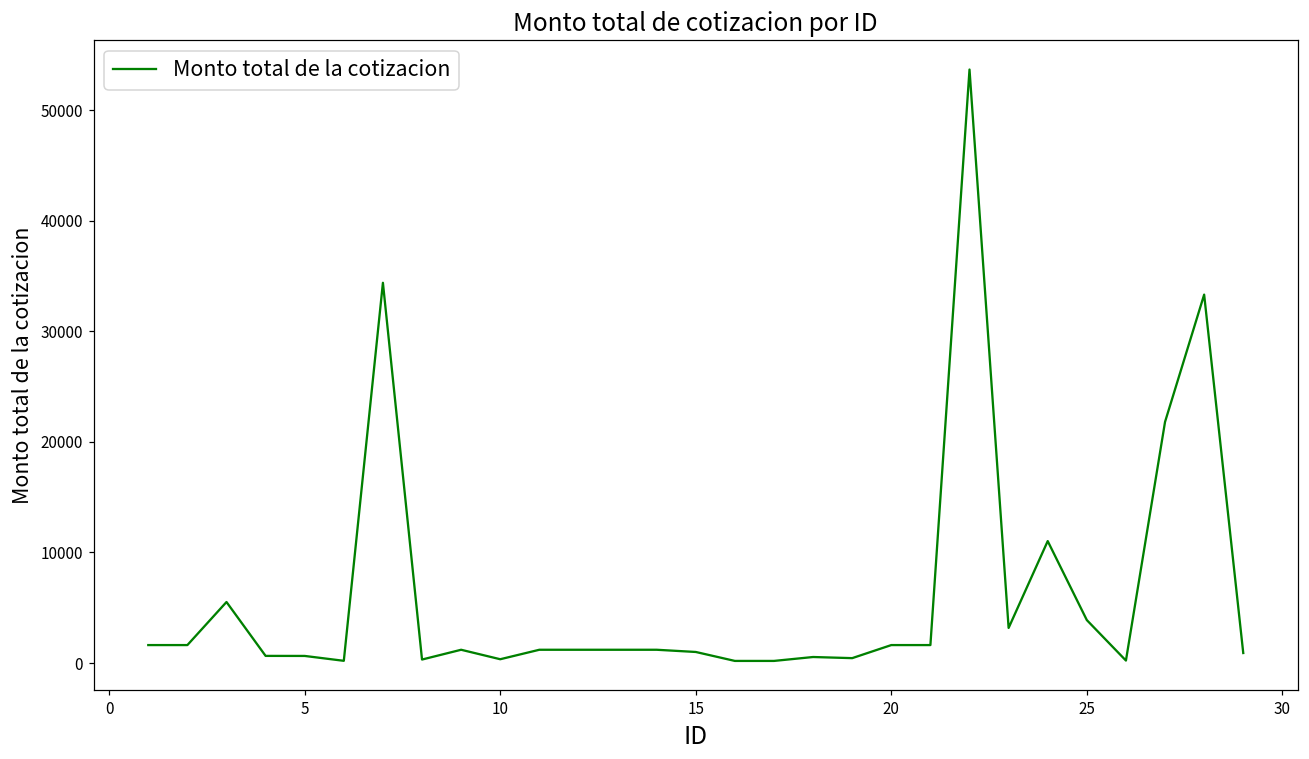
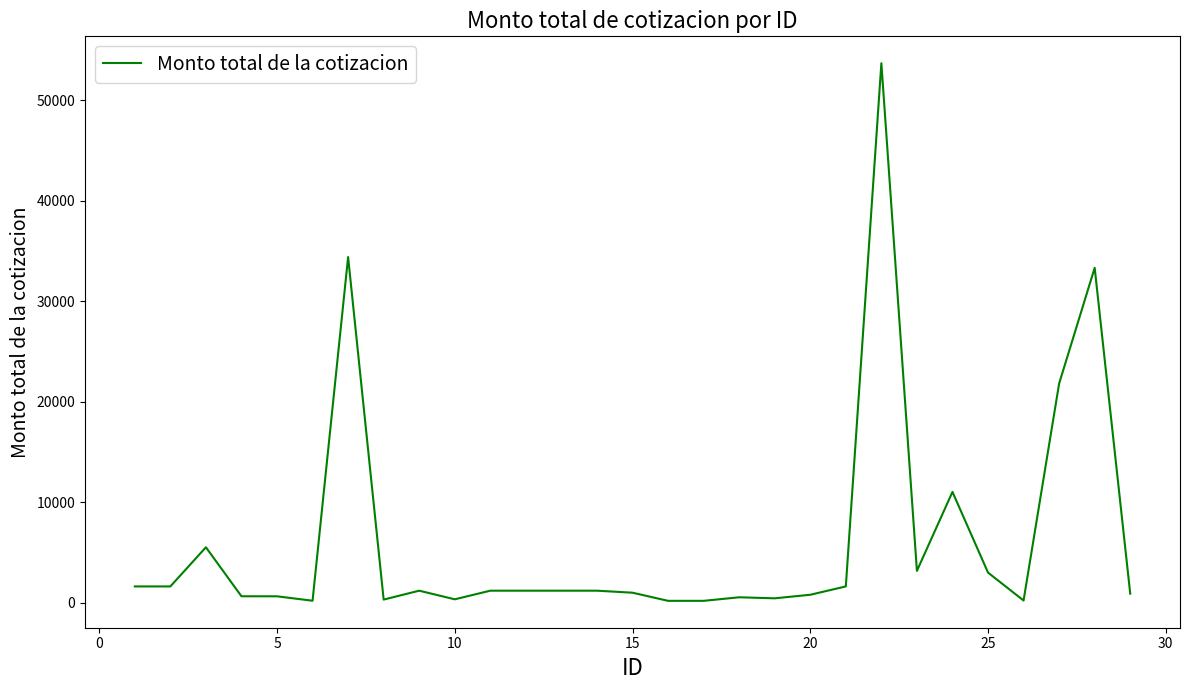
  {
    "5": 600,
    "10": 300,
    "15": 1000,
-   "20": 1600,
-   "25": 3900
+   "20": 800,
+   "25": 3000
  }
